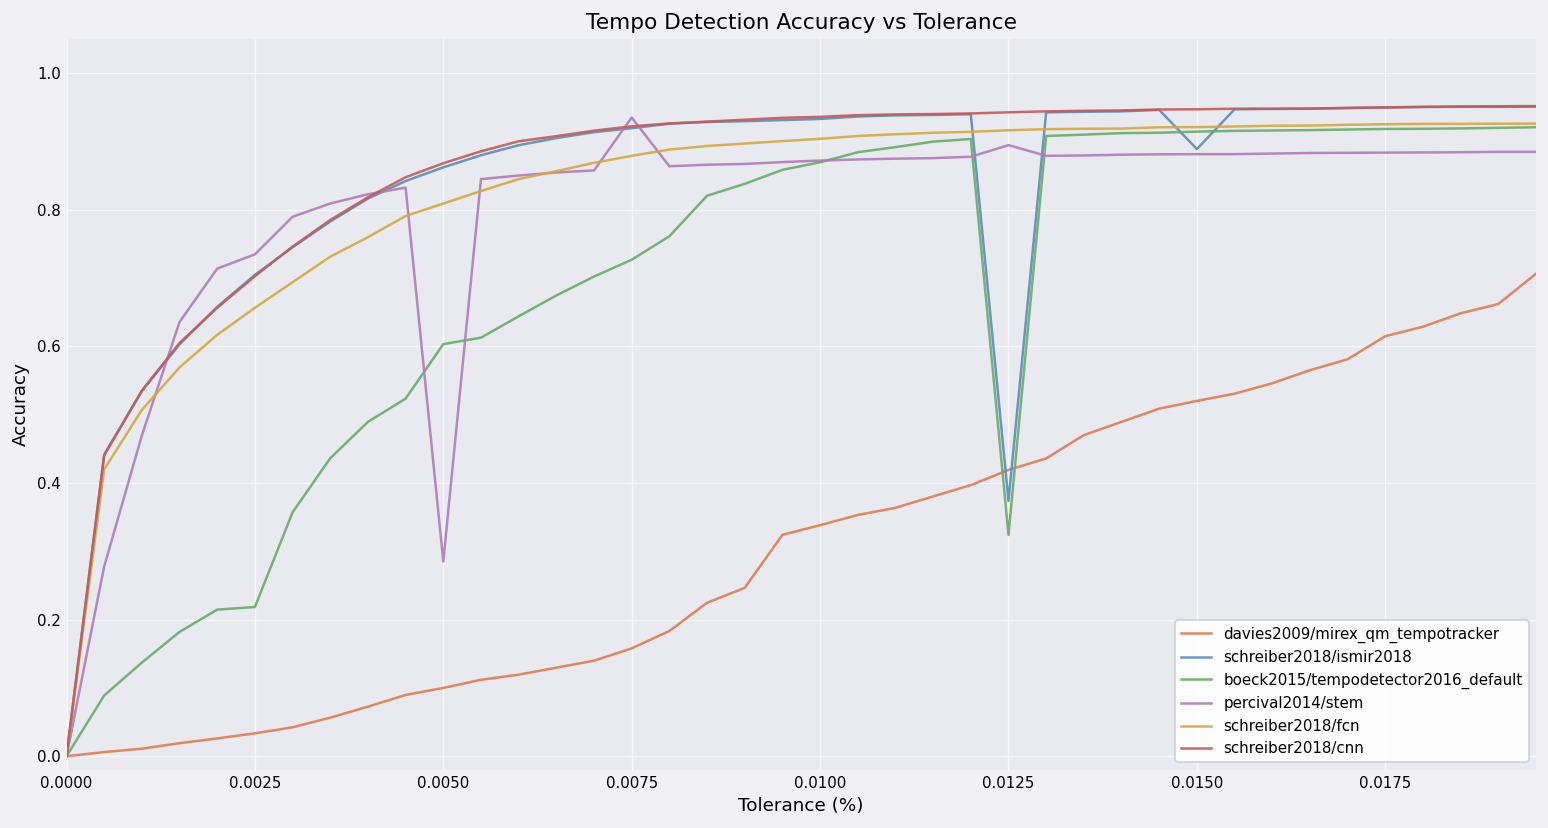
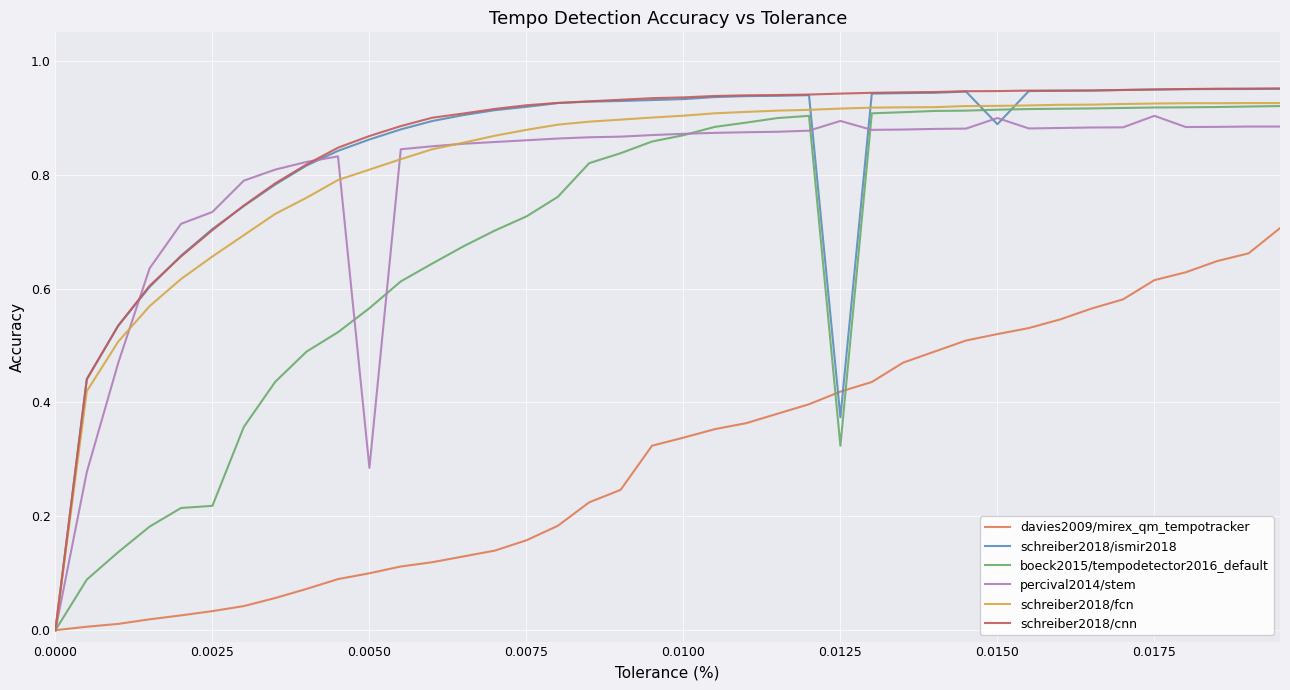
  {
    "schreiber2018/ismir2018": {
      "0.0050": 0.86,
      "0.0125": 0.37,
      "0.0150": 0.89
    },
    "boeck2015/tempodetector2016_default": {
      "0.0025": 0.22,
-     "0.0050": 0.60,
+     "0.0050": 0.57,
      "0.0075": 0.73,
      "0.0125": 0.32,
      "0.0150": 0.91,
      "0.0175": 0.92
    },
    "percival2014/stem": {
      "0.0025": 0.73,
      "0.0050": 0.29,
-     "0.0075": 0.93,
+     "0.0075": 0.86,
      "0.0125": 0.89,
-     "0.0150": 0.88,
-     "0.0175": 0.88
+     "0.0150": 0.90,
+     "0.0175": 0.90
    }
  }
